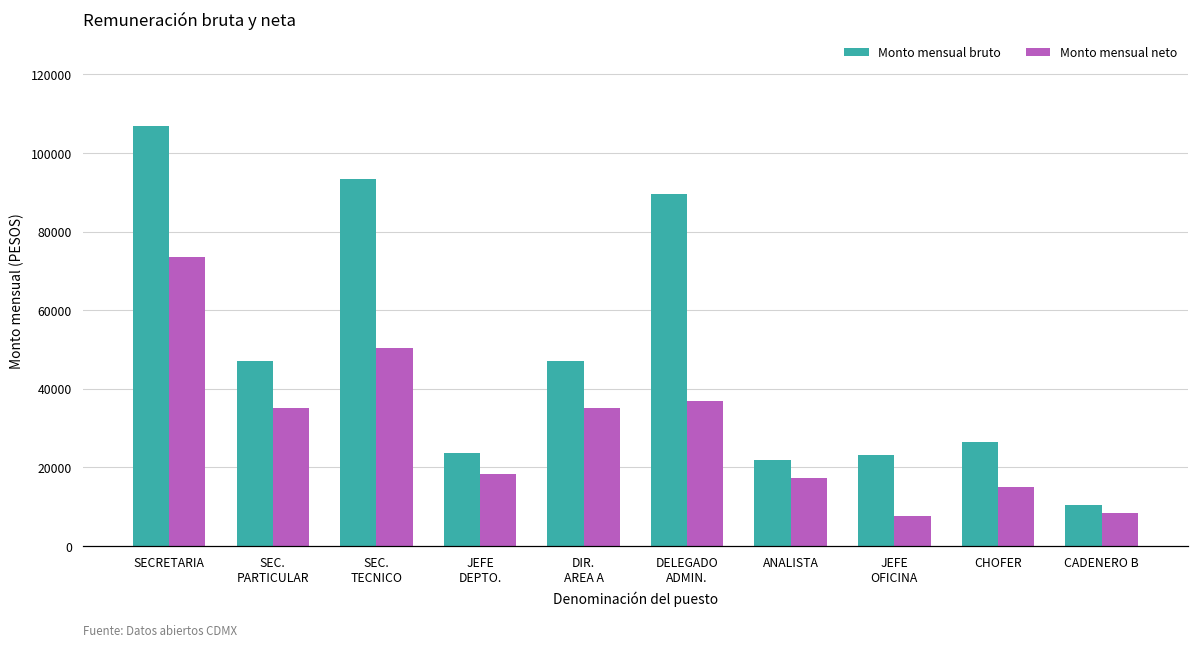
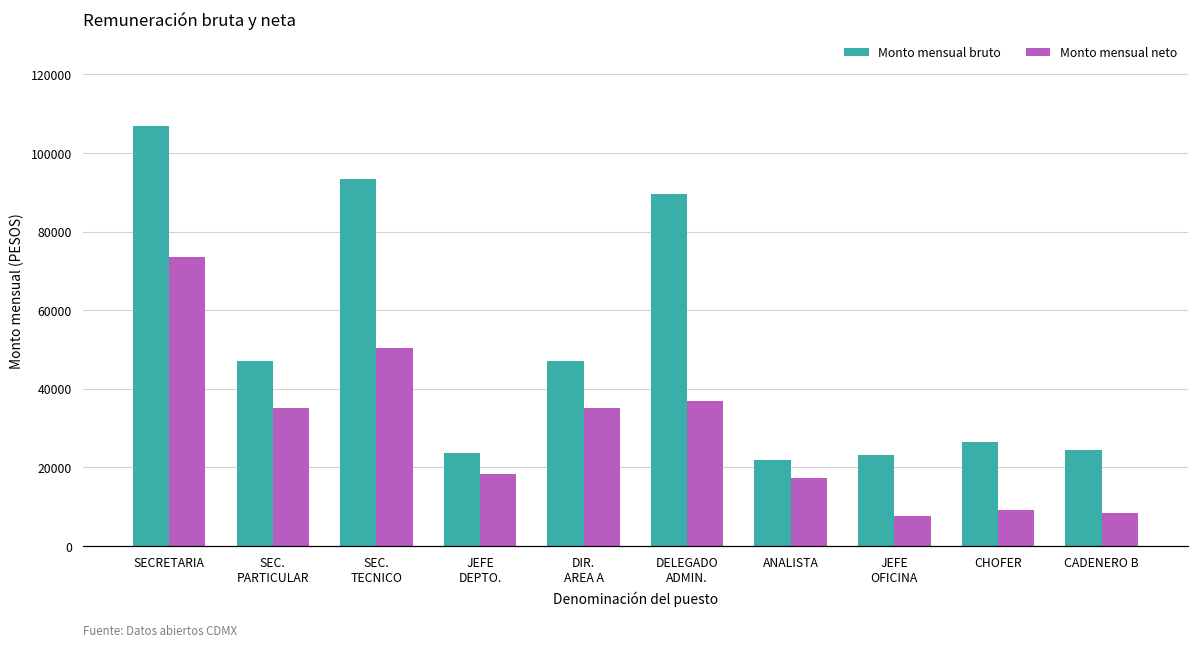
  {
    "Monto mensual bruto": {
      "SECRETARIA": 107000,
      "SEC. PARTICULAR": 47000,
      "SEC. TECNICO": 93000,
      "JEFE DEPTO.": 24000,
      "DIR. AREA A": 47000,
      "DELEGADO ADMIN.": 89000,
      "ANALISTA": 22000,
      "JEFE OFICINA": 23000,
      "CHOFER": 26000,
-     "CADENERO B": 11000
+     "CADENERO B": 24000
    },
    "Monto mensual neto": {
      "SECRETARIA": 74000,
      "SEC. PARTICULAR": 35000,
      "SEC. TECNICO": 50000,
      "JEFE DEPTO.": 18000,
      "DIR. AREA A": 35000,
      "DELEGADO ADMIN.": 37000,
      "ANALISTA": 17000,
      "JEFE OFICINA": 8000,
-     "CHOFER": 15000,
+     "CHOFER": 9000,
      "CADENERO B": 8000
    }
  }
